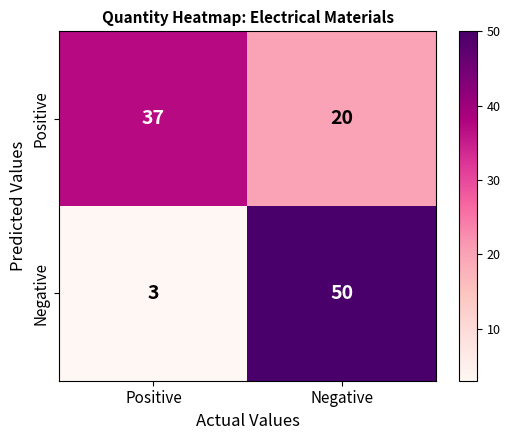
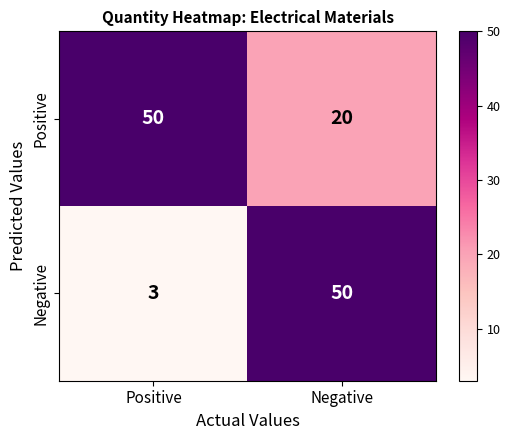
  {
    "Positive": {
-     "Positive": 37,
+     "Positive": 50,
      "Negative": 20
    },
    "Negative": {
      "Positive": 3,
      "Negative": 50
    }
  }
